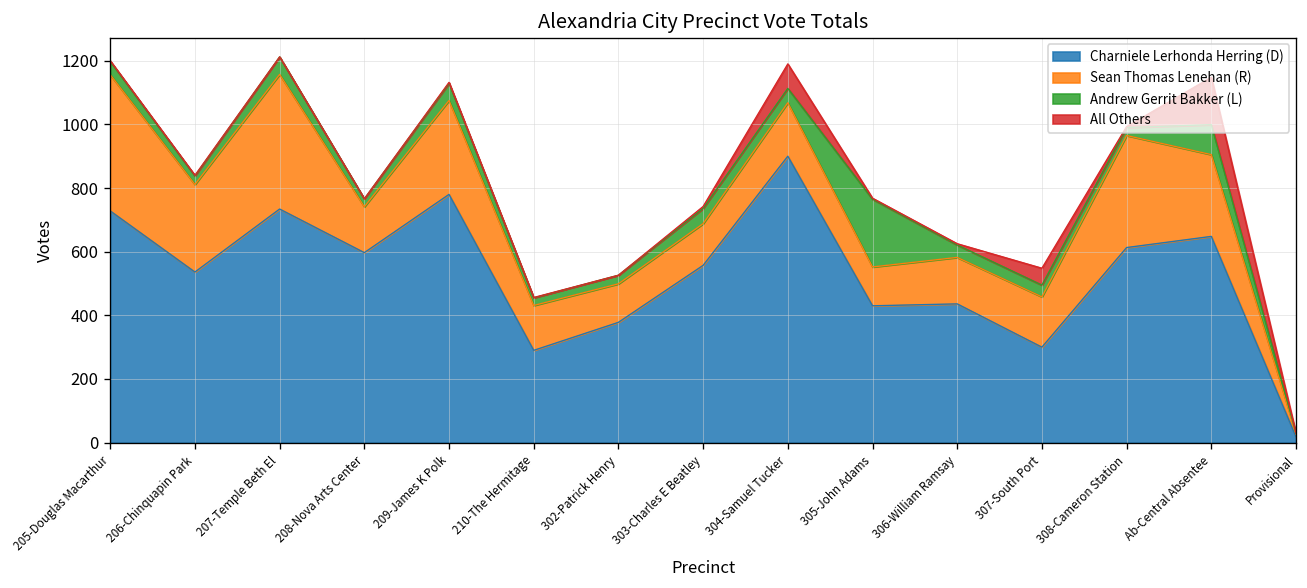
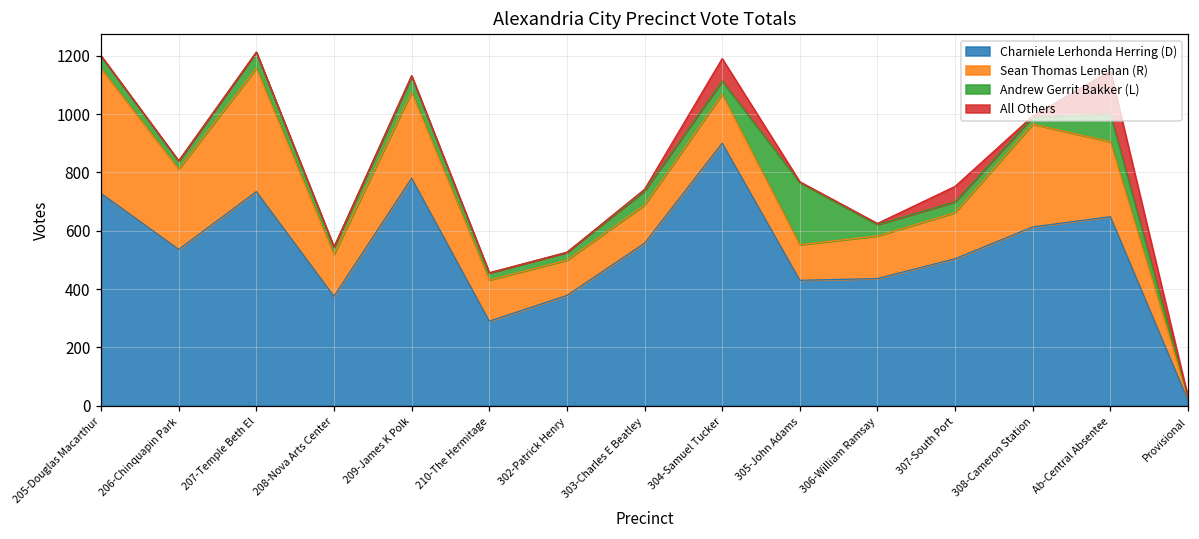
  {
    "Charniele Lerhonda Herring (D)": {
      "205-Douglas Macarthur": 730,
      "206-Chinquapin Park": 540,
      "207-Temple Beth El": 730,
-     "208-Nova Arts Center": 600,
+     "208-Nova Arts Center": 380,
      "209-James K Polk": 780,
      "210-The Hermitage": 290,
      "302-Patrick Henry": 380,
      "303-Charles E Beatley": 560,
      "304-Samuel Tucker": 900,
      "305-John Adams": 430,
      "306-William Ramsay": 440,
-     "307-South Port": 300,
+     "307-South Port": 500,
      "308-Cameron Station": 610,
      "Ab-Central Absentee": 650
    },
    "Sean Thomas Lenehan (R)": {
      "205-Douglas Macarthur": 430,
      "206-Chinquapin Park": 280,
      "207-Temple Beth El": 420,
      "208-Nova Arts Center": 140,
      "209-James K Polk": 300,
      "210-The Hermitage": 140,
      "302-Patrick Henry": 120,
      "303-Charles E Beatley": 130,
      "304-Samuel Tucker": 170,
      "305-John Adams": 120,
      "306-William Ramsay": 150,
      "307-South Port": 160,
      "308-Cameron Station": 350,
      "Ab-Central Absentee": 260
    },
    "Andrew Gerrit Bakker (L)": {
      "304-Samuel Tucker": 50,
      "307-South Port": 40
    },
    "All Others": {
      "304-Samuel Tucker": 80,
      "307-South Port": 50
    }
  }
